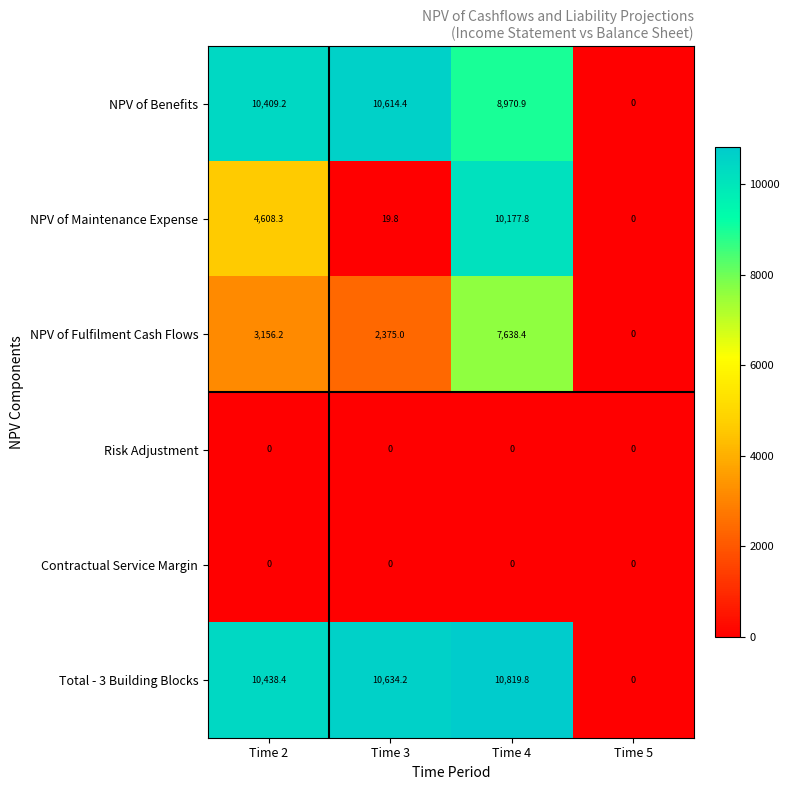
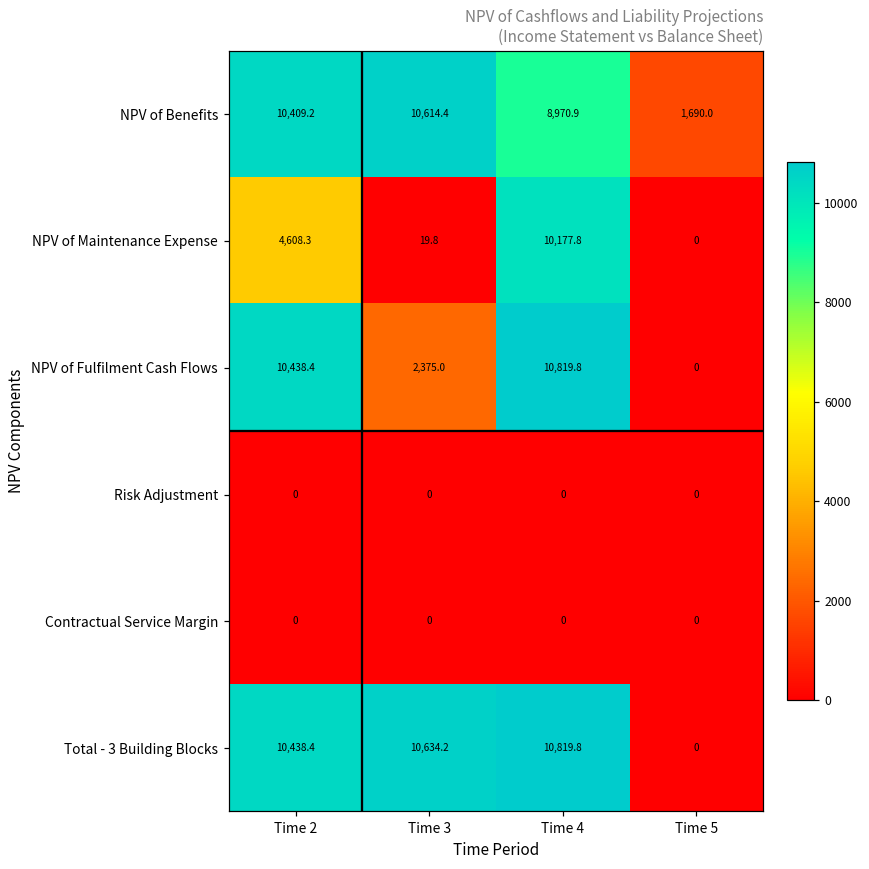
  {
    "NPV of Benefits": {
      "Time 2": "10,409.2",
      "Time 3": "10,614.4",
      "Time 4": "8,970.9",
-     "Time 5": "0"
+     "Time 5": "1,690.0"
    },
    "NPV of Maintenance Expense": {
      "Time 2": "4,608.3",
      "Time 3": "19.8",
      "Time 4": "10,177.8",
      "Time 5": "0"
    },
    "NPV of Fulfilment Cash Flows": {
-     "Time 2": "3,156.2",
+     "Time 2": "10,438.4",
      "Time 3": "2,375.0",
-     "Time 4": "7,638.4",
+     "Time 4": "10,819.8",
      "Time 5": "0"
    },
    "Risk Adjustment": {
      "Time 2": "0",
      "Time 3": "0",
      "Time 4": "0",
      "Time 5": "0"
    },
    "Contractual Service Margin": {
      "Time 2": "0",
      "Time 3": "0",
      "Time 4": "0",
      "Time 5": "0"
    },
    "Total - 3 Building Blocks": {
      "Time 2": "10,438.4",
      "Time 3": "10,634.2",
      "Time 4": "10,819.8",
      "Time 5": "0"
    }
  }
